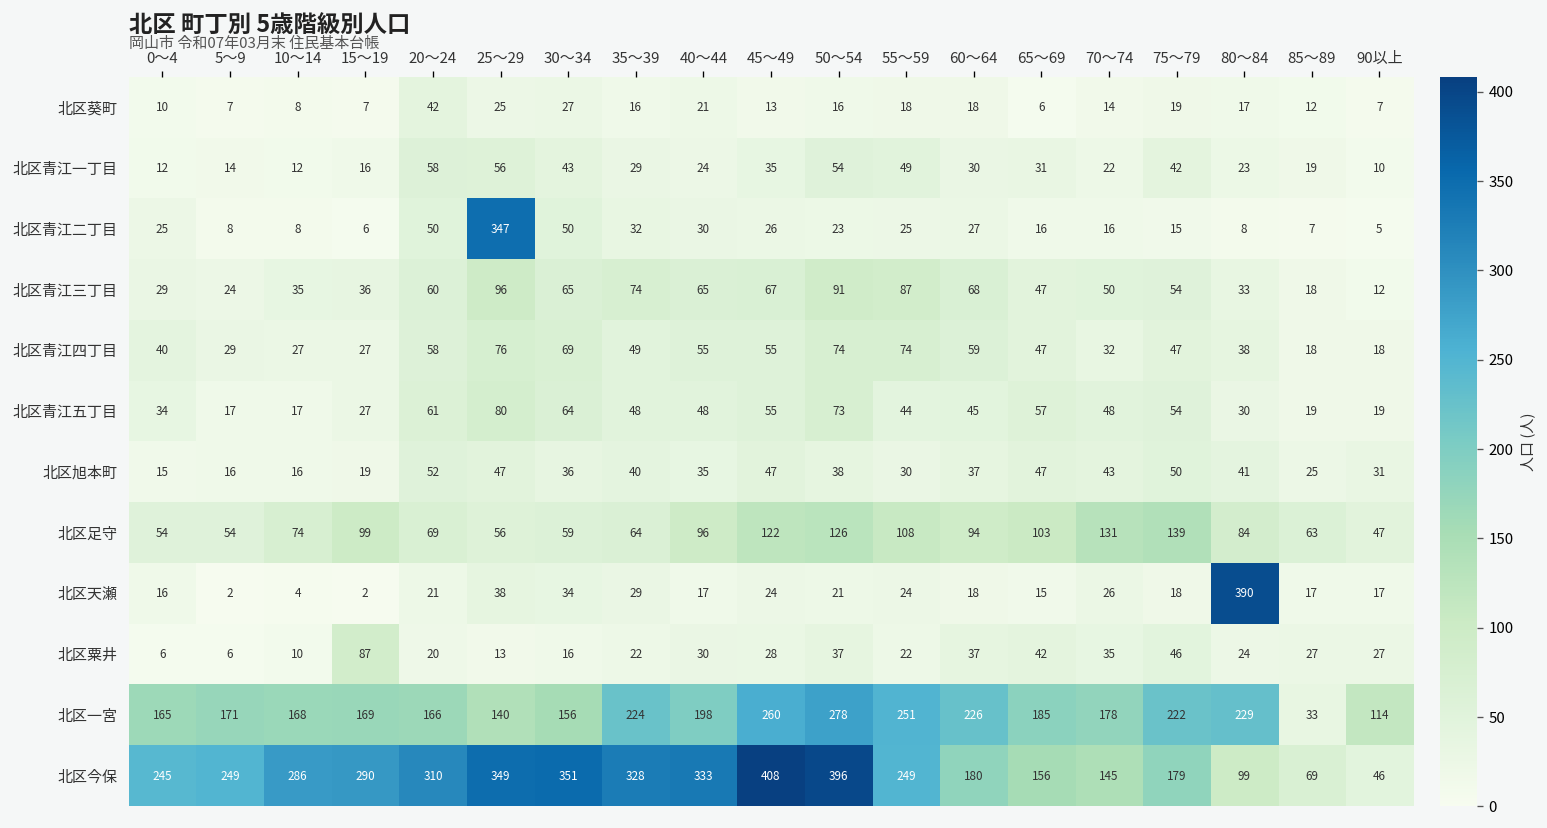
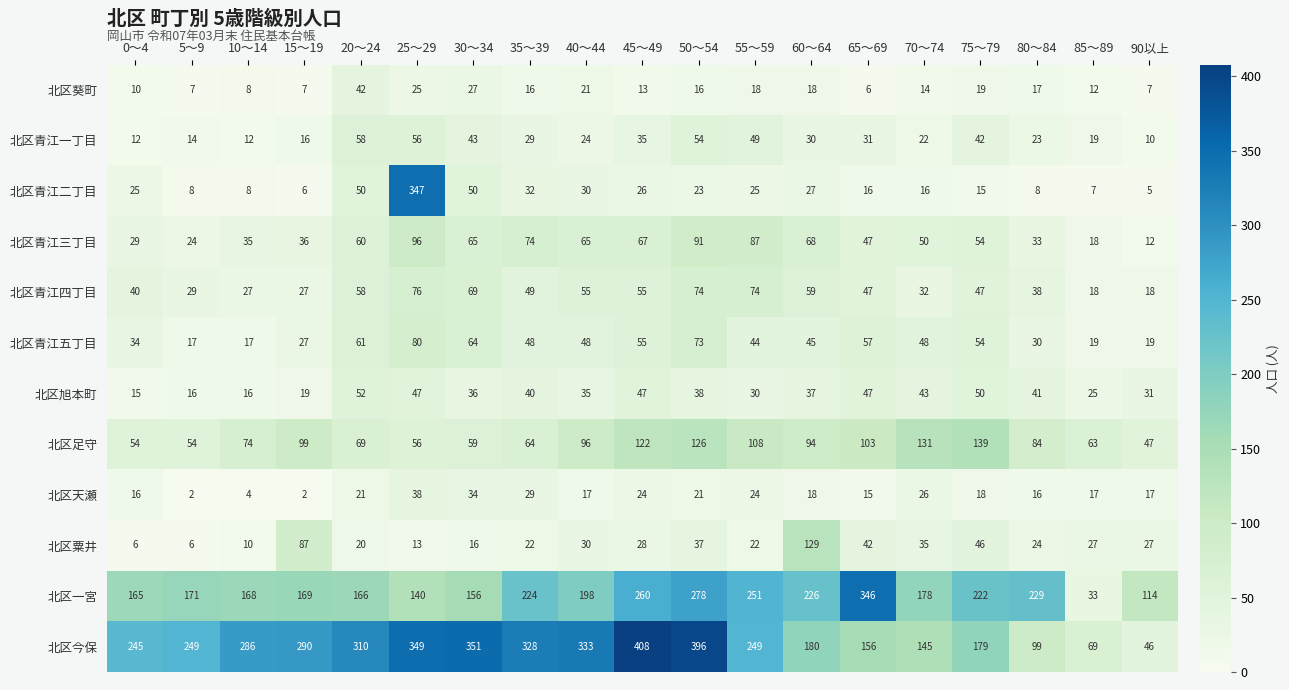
  {
    "北区天瀬": {
      "0～4": 16,
      "5～9": 2,
      "10～14": 4,
      "15～19": 2,
      "20～24": 21,
      "25～29": 38,
      "30～34": 34,
      "35～39": 29,
      "40～44": 17,
      "45～49": 24,
      "50～54": 21,
      "55～59": 24,
      "60～64": 18,
      "65～69": 15,
      "70～74": 26,
      "75～79": 18,
-     "80～84": 390,
+     "80～84": 16,
      "85～89": 17,
      "90以上": 17
    },
    "北区粟井": {
      "0～4": 6,
      "5～9": 6,
      "10～14": 10,
      "15～19": 87,
      "20～24": 20,
      "25～29": 13,
      "30～34": 16,
      "35～39": 22,
      "40～44": 30,
      "45～49": 28,
      "50～54": 37,
      "55～59": 22,
-     "60～64": 37,
+     "60～64": 129,
      "65～69": 42,
      "70～74": 35,
      "75～79": 46,
      "80～84": 24,
      "85～89": 27,
      "90以上": 27
    },
    "北区一宮": {
      "0～4": 165,
      "5～9": 171,
      "10～14": 168,
      "15～19": 169,
      "20～24": 166,
      "25～29": 140,
      "30～34": 156,
      "35～39": 224,
      "40～44": 198,
      "45～49": 260,
      "50～54": 278,
      "55～59": 251,
      "60～64": 226,
-     "65～69": 185,
+     "65～69": 346,
      "70～74": 178,
      "75～79": 222,
      "80～84": 229,
      "85～89": 33,
      "90以上": 114
    }
  }
